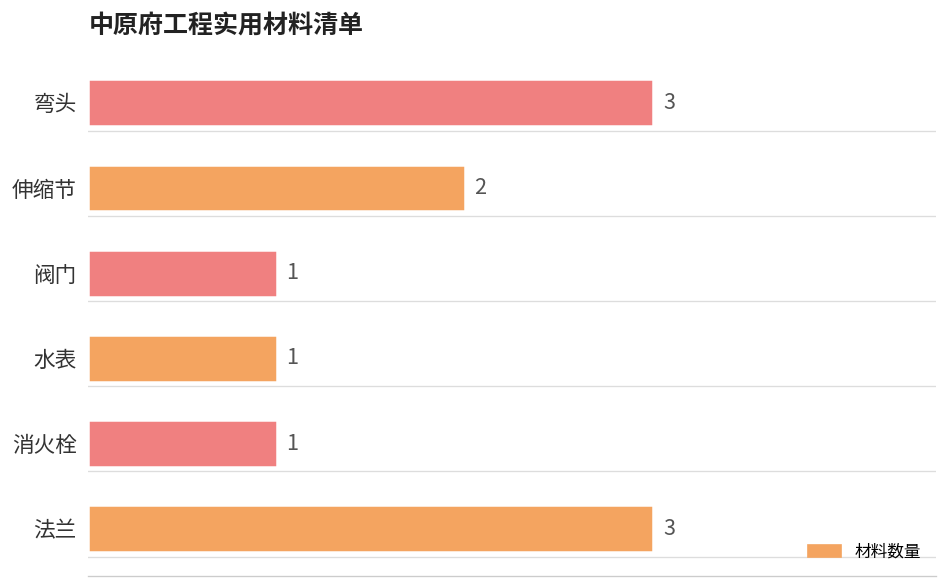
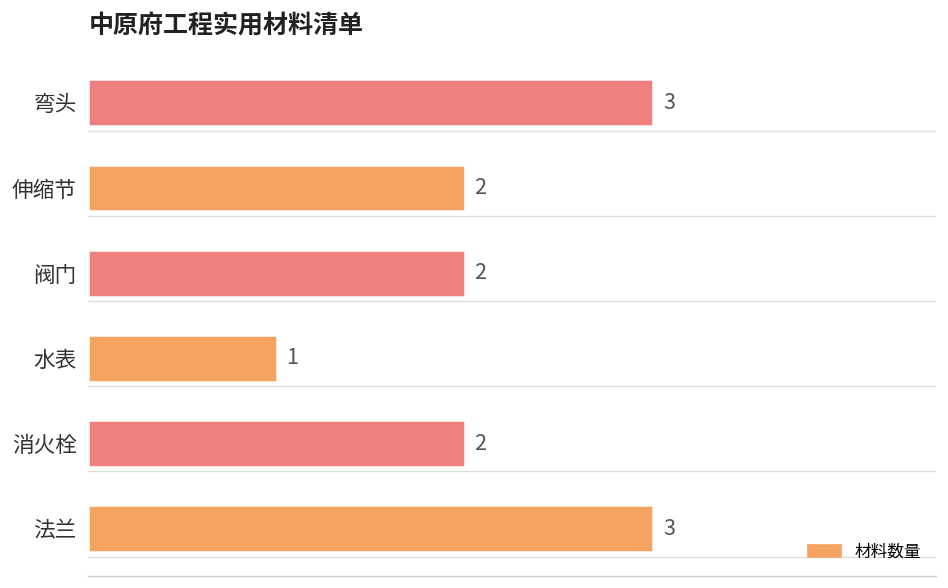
  {
    "弯头": 3,
    "伸缩节": 2,
-   "阀门": 1,
+   "阀门": 2,
    "水表": 1,
-   "消火栓": 1,
+   "消火栓": 2,
    "法兰": 3
  }
